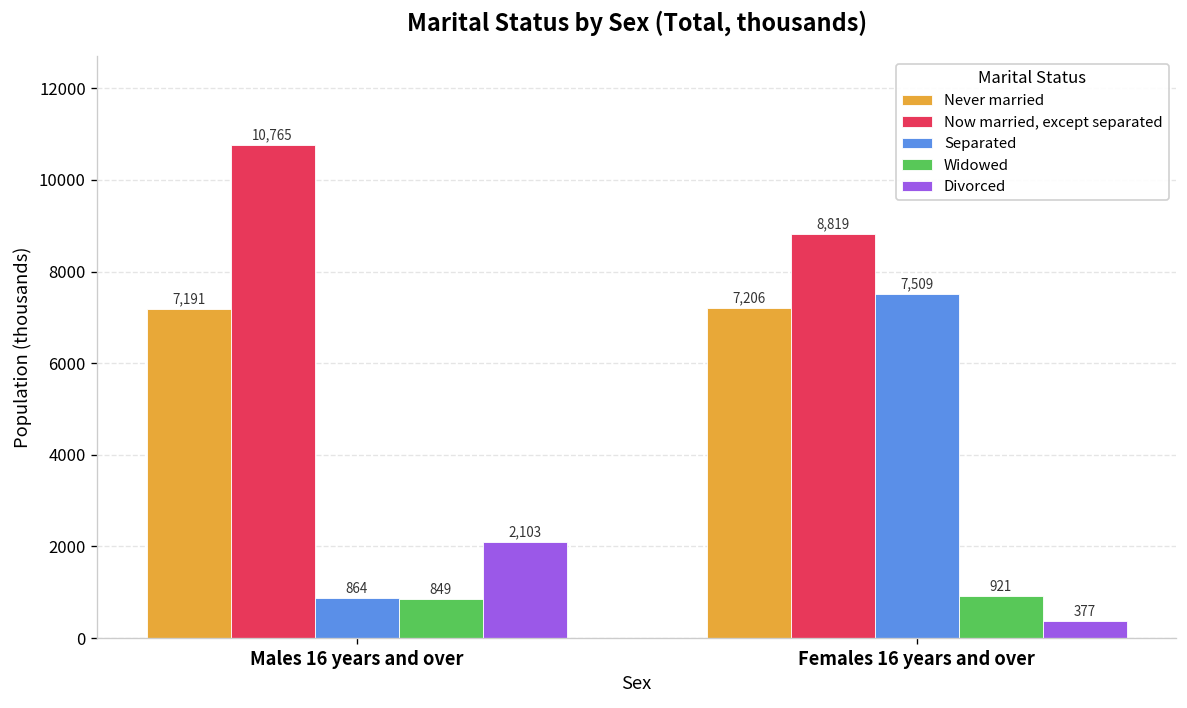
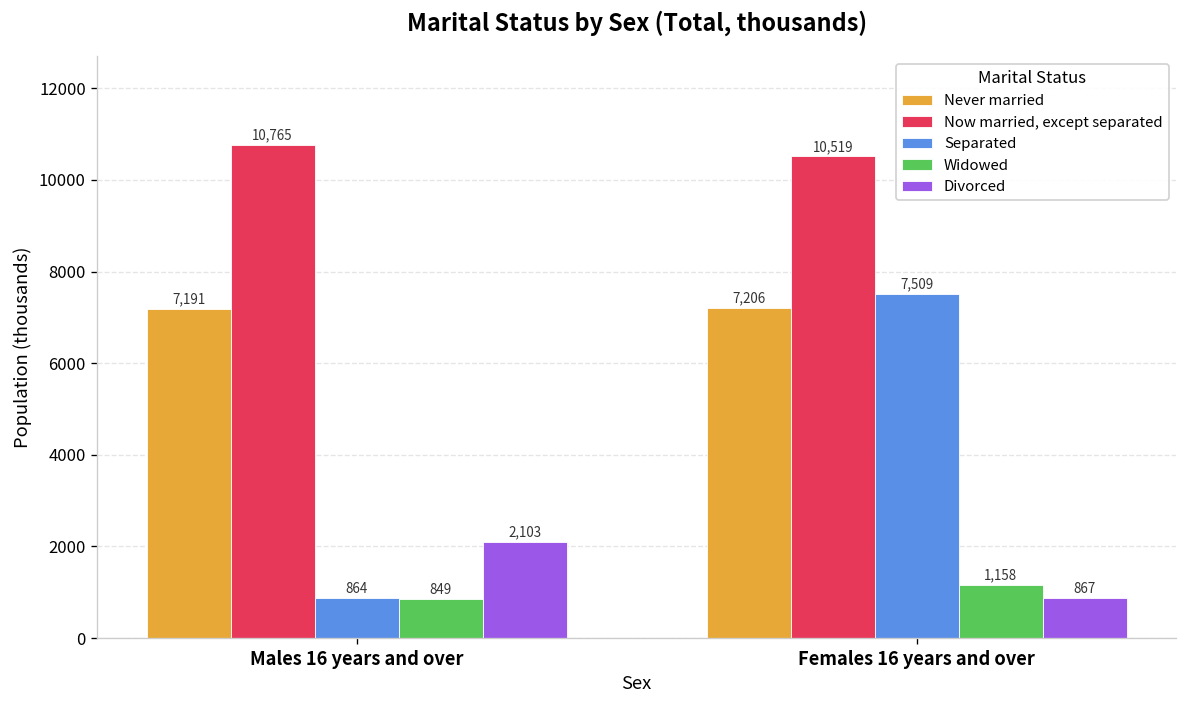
  {
    "Never married": {
      "Males 16 years and over": "7,191",
      "Females 16 years and over": "7,206"
    },
    "Now married, except separated": {
      "Males 16 years and over": "10,765",
-     "Females 16 years and over": "8,819"
+     "Females 16 years and over": "10,519"
    },
    "Separated": {
      "Males 16 years and over": "864",
      "Females 16 years and over": "7,509"
    },
    "Widowed": {
      "Males 16 years and over": "849",
-     "Females 16 years and over": "921"
+     "Females 16 years and over": "1,158"
    },
    "Divorced": {
      "Males 16 years and over": "2,103",
-     "Females 16 years and over": "377"
+     "Females 16 years and over": "867"
    }
  }
